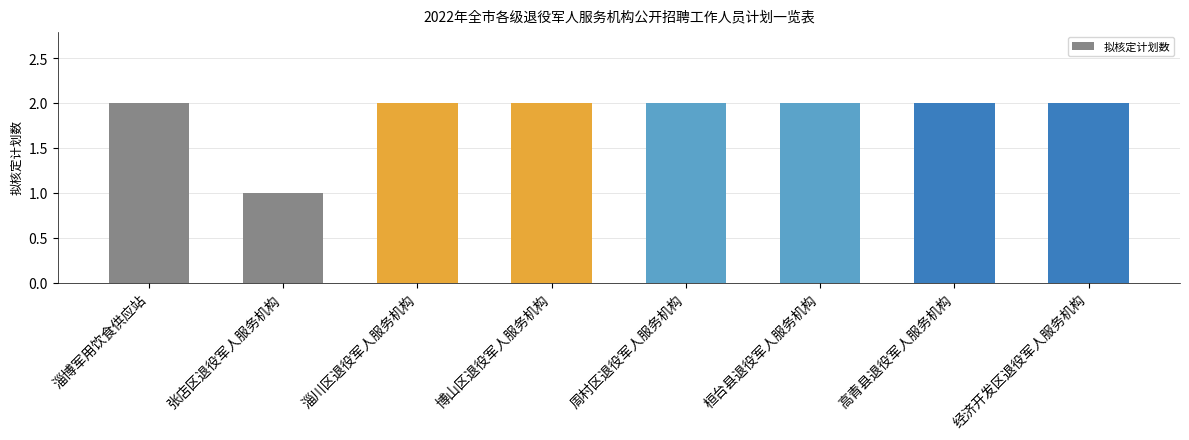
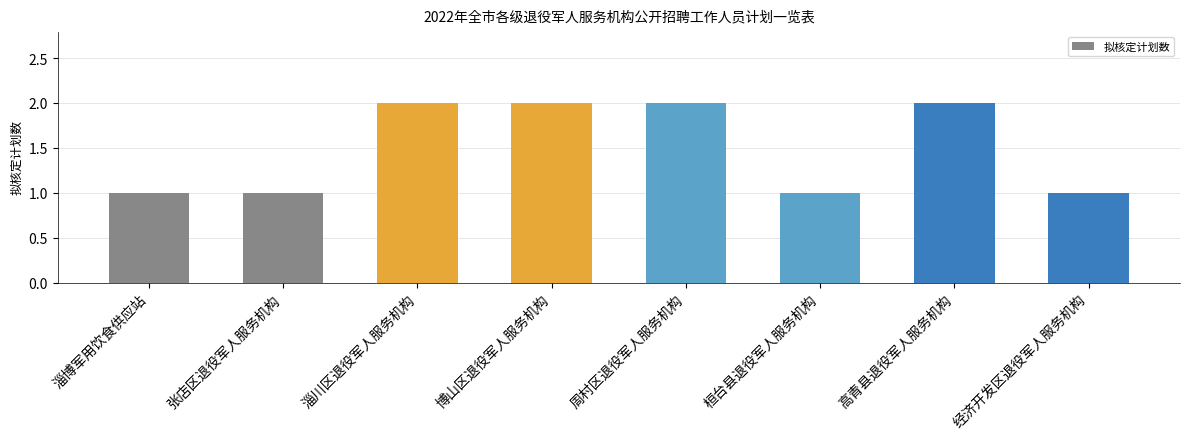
  {
-   "淄博军用饮食供应站": 2,
+   "淄博军用饮食供应站": 1,
    "张店区退役军人服务机构": 1,
    "淄川区退役军人服务机构": 2,
    "博山区退役军人服务机构": 2,
    "周村区退役军人服务机构": 2,
-   "桓台县退役军人服务机构": 2,
+   "桓台县退役军人服务机构": 1,
    "高青县退役军人服务机构": 2,
-   "经济开发区退役军人服务机构": 2
+   "经济开发区退役军人服务机构": 1
  }
